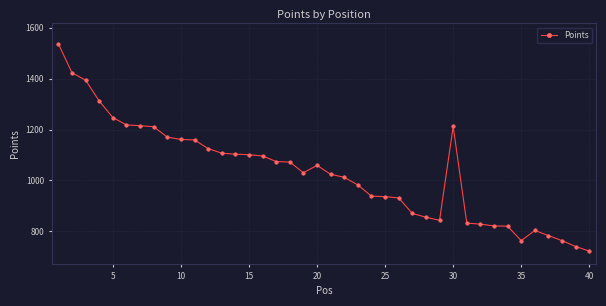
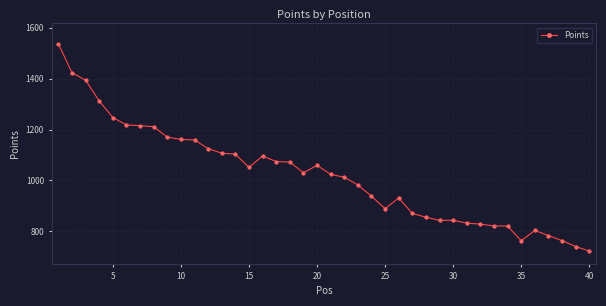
  {
    "5": 1250,
    "10": 1160,
-   "15": 1100,
+   "15": 1050,
    "20": 1060,
-   "25": 940,
-   "30": 1210,
+   "25": 890,
+   "30": 840,
    "35": 760,
    "40": 720
  }
